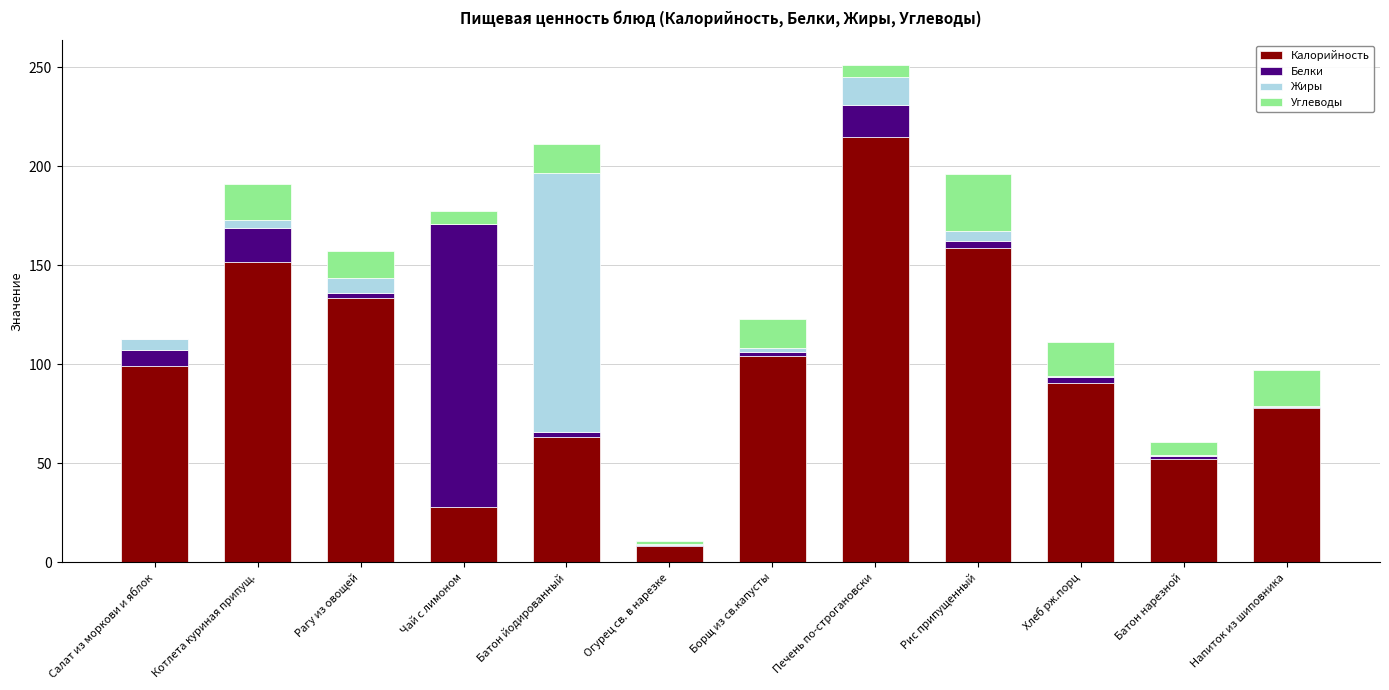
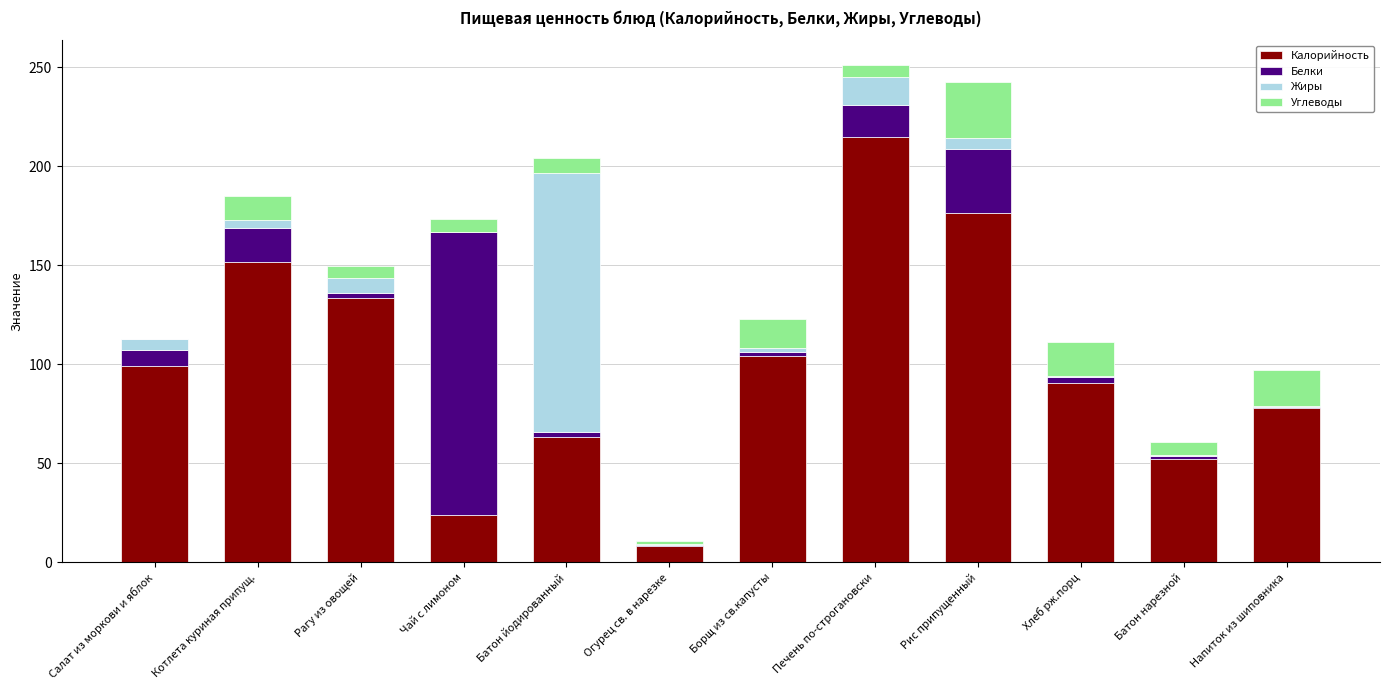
  {
    "Калорийность": {
      "Салат из моркови и яблок": 99,
      "Котлета куриная припущ.": 152,
      "Рагу из овощей": 133,
-     "Чай с лимоном": 28,
+     "Чай с лимоном": 24,
      "Батон йодированный": 63,
      "Огурец св. в нарезке": 9,
      "Борщ из св.капусты": 104,
      "Печень по-строгановски": 215,
-     "Рис припущенный": 159,
+     "Рис припущенный": 177,
      "Хлеб рж.порц": 91,
      "Батон нарезной": 52,
      "Напиток из шиповника": 78
    },
    "Белки": {
      "Салат из моркови и яблок": 8,
      "Котлета куриная припущ.": 17,
      "Рагу из овощей": 3,
      "Чай с лимоном": 143,
      "Батон йодированный": 2,
      "Борщ из св.капусты": 2,
      "Печень по-строгановски": 16,
-     "Рис припущенный": 3,
+     "Рис припущенный": 32,
      "Хлеб рж.порц": 3,
      "Батон нарезной": 2
    },
    "Жиры": {
      "Салат из моркови и яблок": 6,
      "Котлета куриная припущ.": 4,
      "Рагу из овощей": 8,
      "Батон йодированный": 131,
      "Борщ из св.капусты": 2,
      "Печень по-строгановски": 14,
      "Рис припущенный": 5
    },
    "Углеводы": {
      "Салат из моркови и яблок": 0,
-     "Котлета куриная припущ.": 18,
-     "Рагу из овощей": 14,
+     "Котлета куриная припущ.": 12,
+     "Рагу из овощей": 6,
      "Чай с лимоном": 7,
-     "Батон йодированный": 15,
+     "Батон йодированный": 8,
      "Огурец св. в нарезке": 2,
      "Борщ из св.капусты": 15,
      "Печень по-строгановски": 6,
      "Рис припущенный": 29,
      "Хлеб рж.порц": 17,
      "Батон нарезной": 6,
      "Напиток из шиповника": 18
    }
  }
